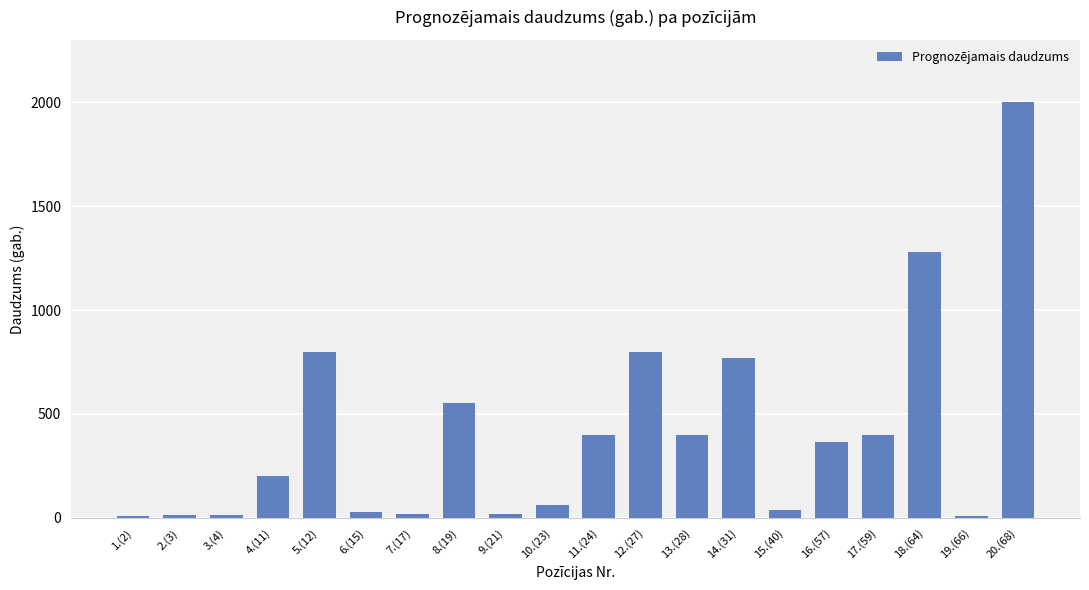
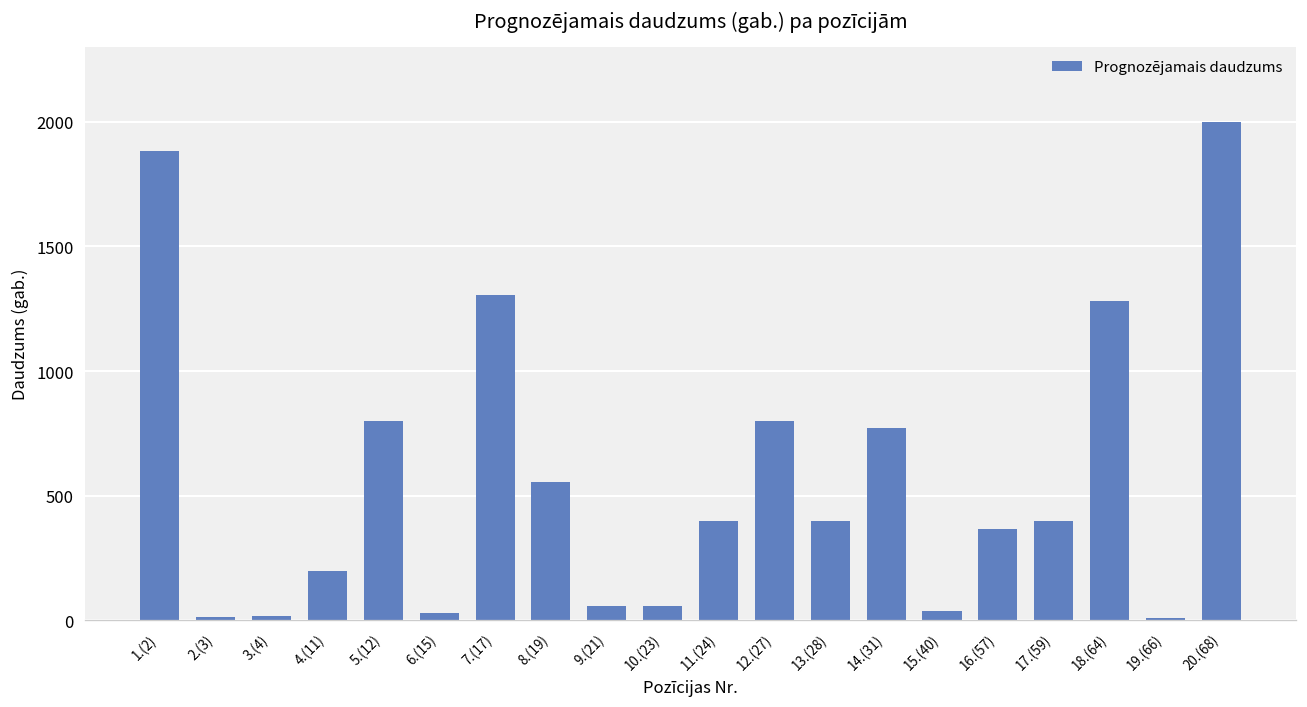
  {
-   "1.(2)": 10,
+   "1.(2)": 1880,
    "2.(3)": 10,
    "3.(4)": 20,
    "4.(11)": 200,
    "5.(12)": 800,
    "6.(15)": 30,
-   "7.(17)": 20,
+   "7.(17)": 1300,
    "8.(19)": 560,
-   "9.(21)": 20,
+   "9.(21)": 60,
    "10.(23)": 60,
    "11.(24)": 400,
    "12.(27)": 800,
    "13.(28)": 400,
    "14.(31)": 770,
    "15.(40)": 40,
    "16.(57)": 370,
    "17.(59)": 400,
    "18.(64)": 1280,
    "20.(68)": 2000
  }
